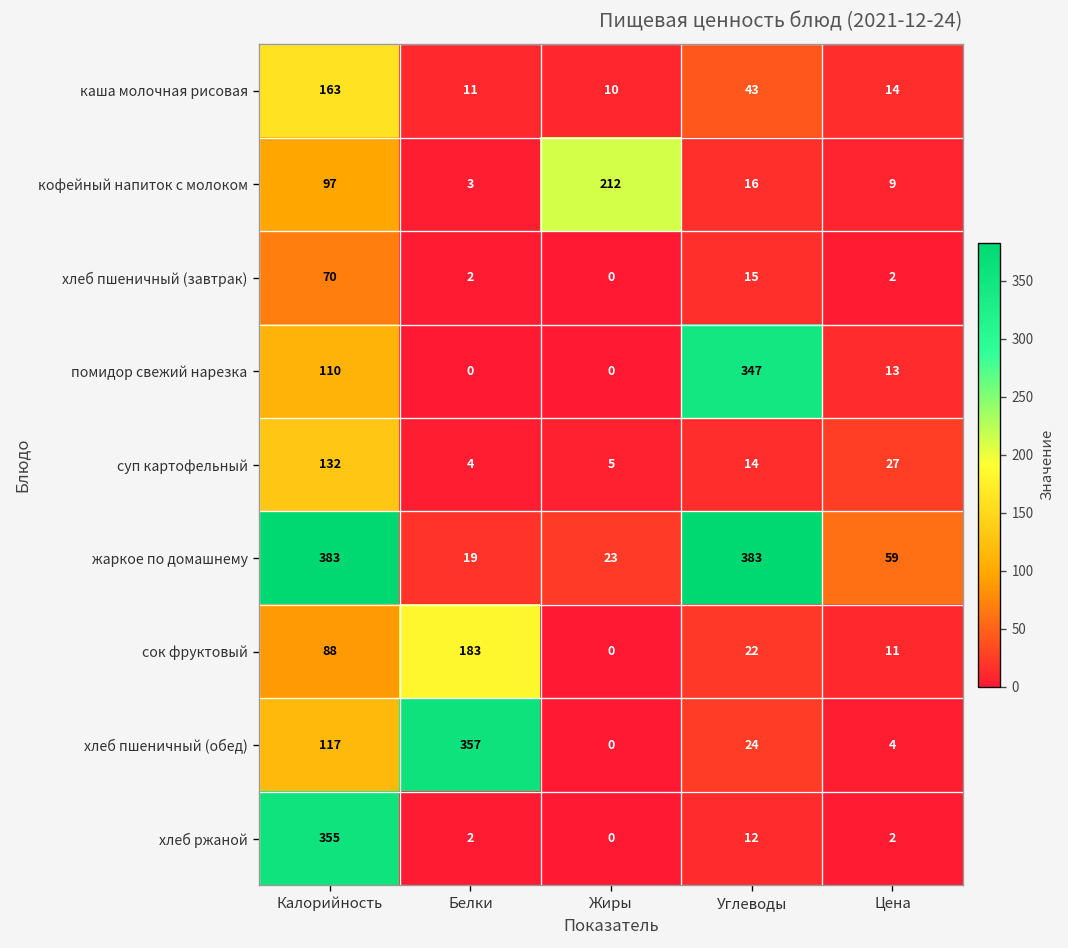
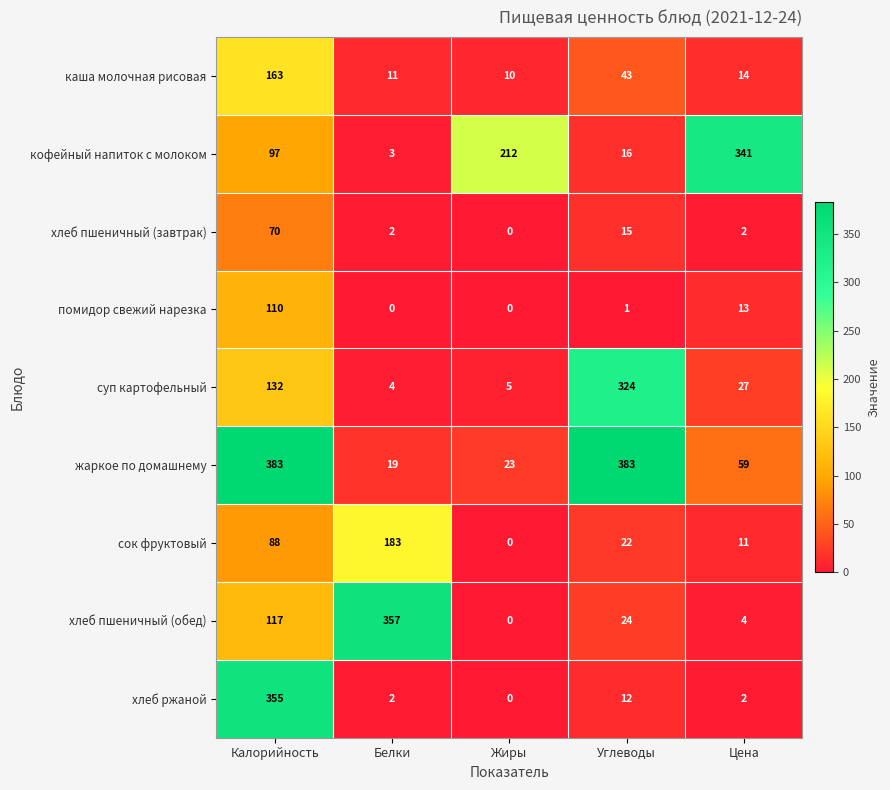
  {
    "каша молочная рисовая": {
      "Калорийность": 163,
      "Белки": 11,
      "Жиры": 10,
      "Углеводы": 43,
      "Цена": 14
    },
    "кофейный напиток с молоком": {
      "Калорийность": 97,
      "Белки": 3,
      "Жиры": 212,
      "Углеводы": 16,
-     "Цена": 9
+     "Цена": 341
    },
    "хлеб пшеничный (завтрак)": {
      "Калорийность": 70,
      "Белки": 2,
      "Жиры": 0,
      "Углеводы": 15,
      "Цена": 2
    },
    "помидор свежий нарезка": {
      "Калорийность": 110,
      "Белки": 0,
      "Жиры": 0,
-     "Углеводы": 347,
+     "Углеводы": 1,
      "Цена": 13
    },
    "суп картофельный": {
      "Калорийность": 132,
      "Белки": 4,
      "Жиры": 5,
-     "Углеводы": 14,
+     "Углеводы": 324,
      "Цена": 27
    },
    "жаркое по домашнему": {
      "Калорийность": 383,
      "Белки": 19,
      "Жиры": 23,
      "Углеводы": 383,
      "Цена": 59
    },
    "сок фруктовый": {
      "Калорийность": 88,
      "Белки": 183,
      "Жиры": 0,
      "Углеводы": 22,
      "Цена": 11
    },
    "хлеб пшеничный (обед)": {
      "Калорийность": 117,
      "Белки": 357,
      "Жиры": 0,
      "Углеводы": 24,
      "Цена": 4
    },
    "хлеб ржаной": {
      "Калорийность": 355,
      "Белки": 2,
      "Жиры": 0,
      "Углеводы": 12,
      "Цена": 2
    }
  }
